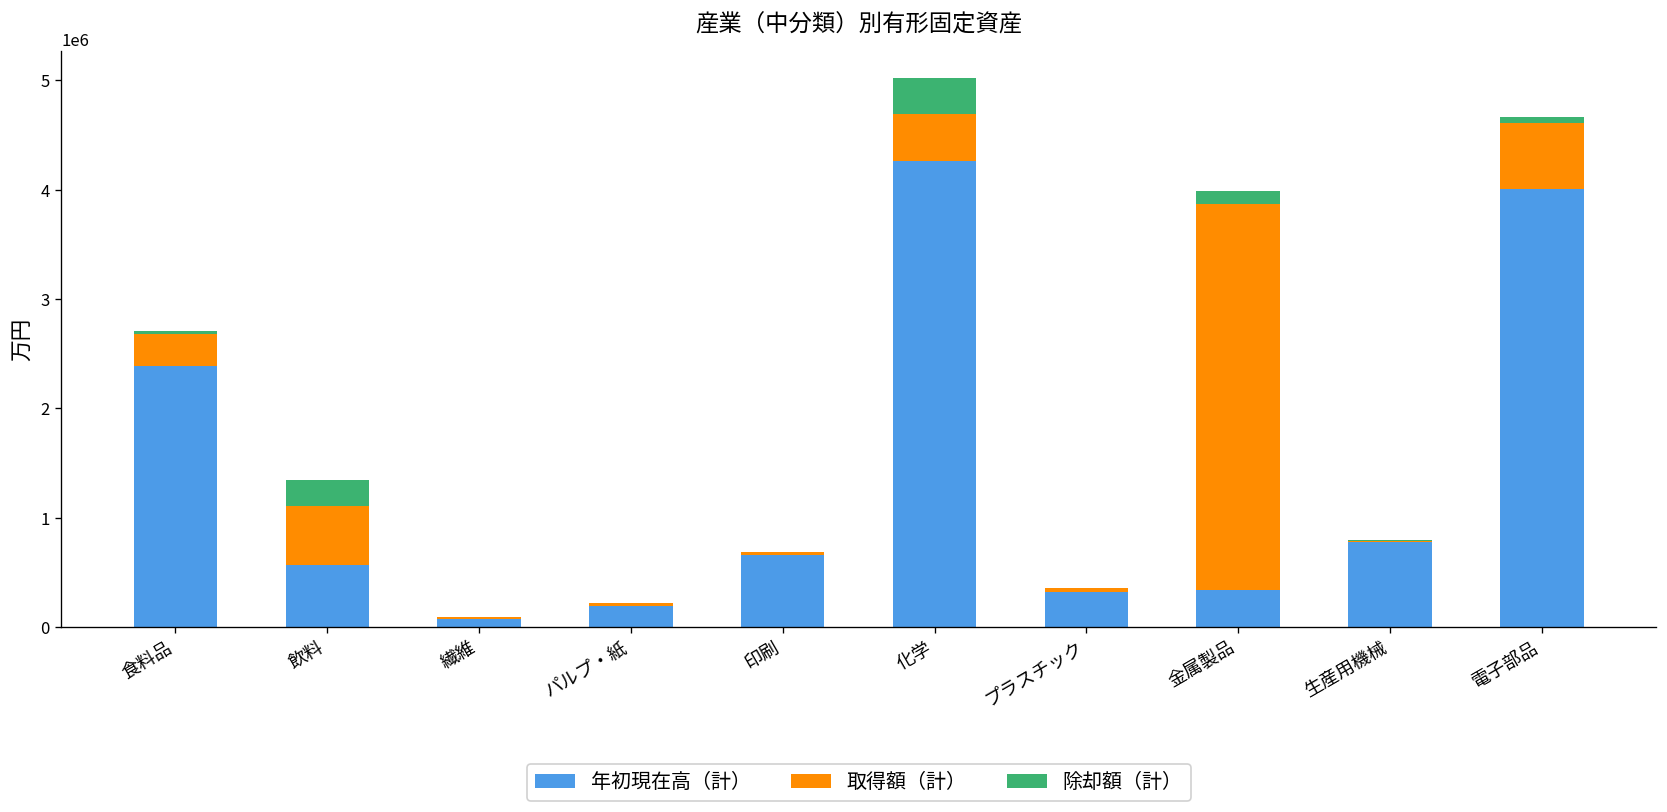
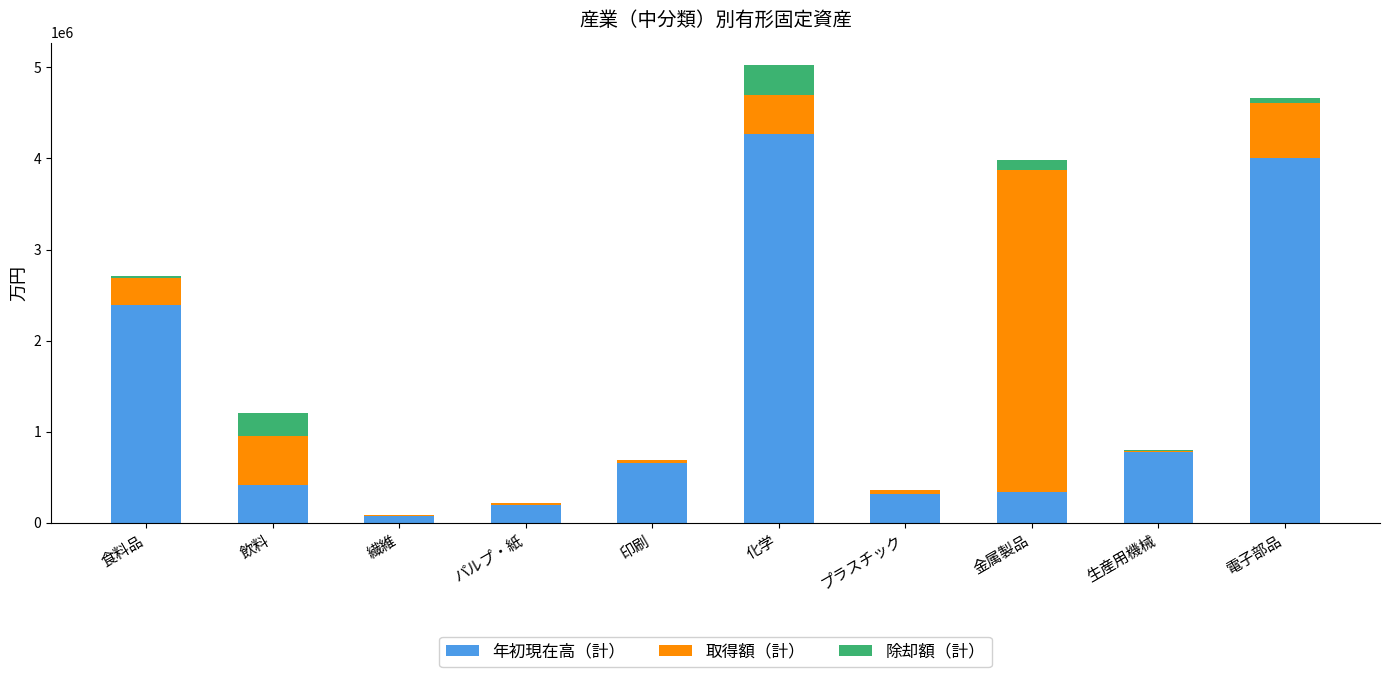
  {
    "年初現在高（計）": {
      "食料品": 2400000,
-     "飲料": 600000,
+     "飲料": 400000,
      "繊維": 100000,
      "パルプ・紙": 200000,
      "印刷": 700000,
      "化学": 4300000,
      "プラスチック": 300000,
      "金属製品": 300000,
      "生産用機械": 800000,
      "電子部品": 4000000
    },
    "取得額（計）": {
      "食料品": 300000,
      "飲料": 500000,
      "化学": 400000,
      "プラスチック": 0,
      "金属製品": 3500000,
      "電子部品": 600000
    },
    "除却額（計）": {
      "飲料": 200000,
      "化学": 300000,
      "金属製品": 100000,
      "電子部品": 100000
    }
  }
